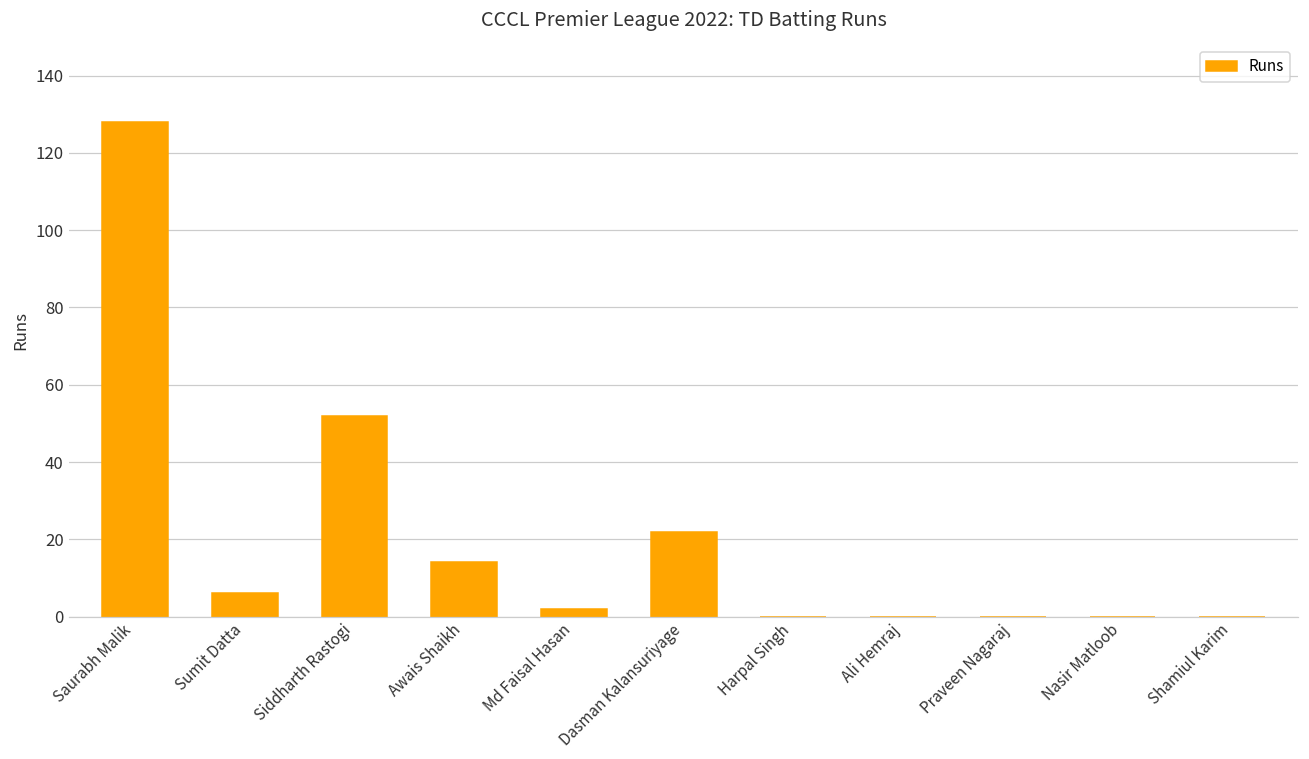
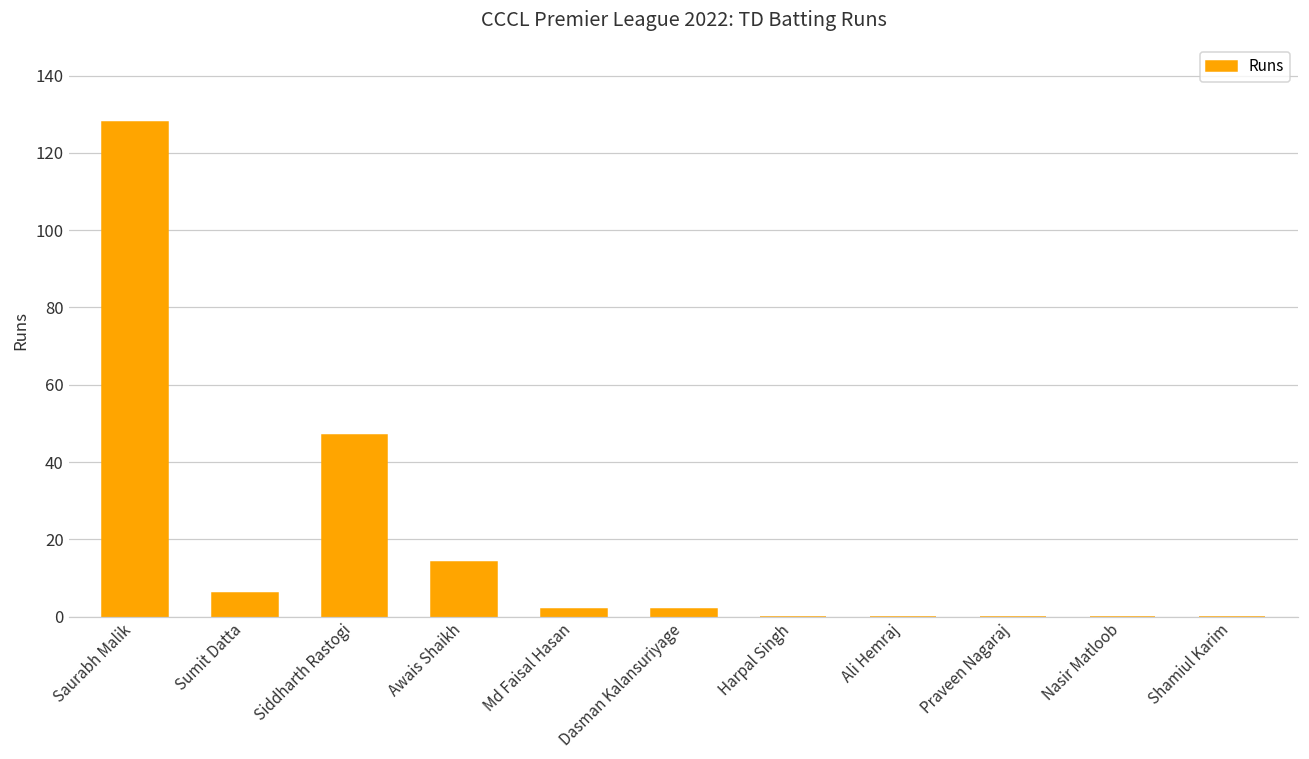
  {
    "Saurabh Malik": 128,
    "Sumit Datta": 6,
-   "Siddharth Rastogi": 52,
+   "Siddharth Rastogi": 47,
    "Awais Shaikh": 14,
    "Md Faisal Hasan": 2,
-   "Dasman Kalansuriyage": 22,
+   "Dasman Kalansuriyage": 2,
    "Harpal Singh": 0,
    "Ali Hemraj": 0,
    "Praveen Nagaraj": 0,
    "Nasir Matloob": 0,
    "Shamiul Karim": 0
  }
